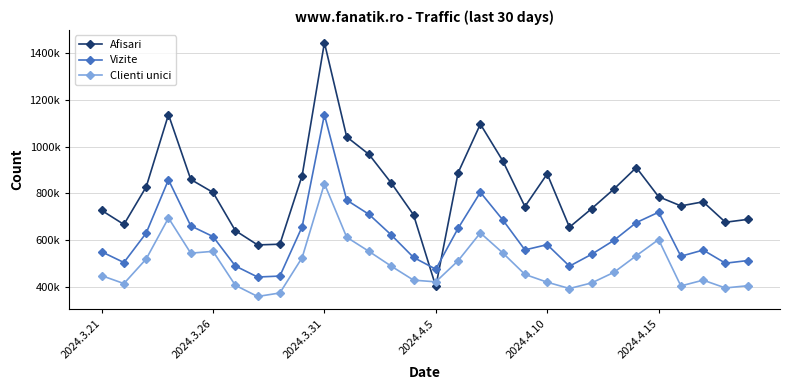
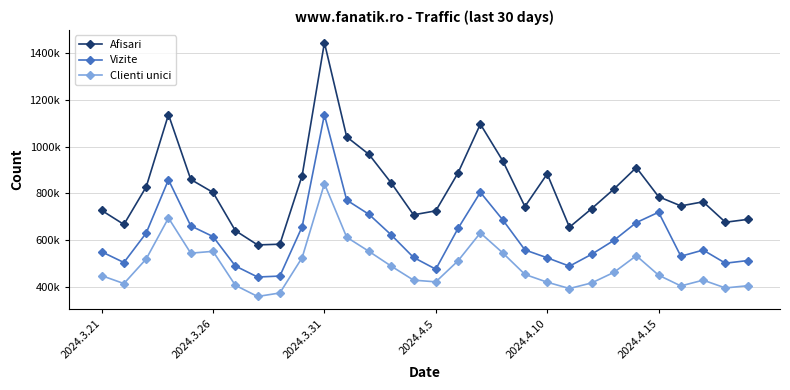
  {
    "Afisari": {
      "2024.3.21": 730000,
      "2024.3.26": 800000,
      "2024.3.31": 1440000,
-     "2024.4.5": 400000,
+     "2024.4.5": 730000,
      "2024.4.10": 880000,
      "2024.4.15": 790000
    },
    "Vizite": {
      "2024.3.21": 550000,
      "2024.3.26": 620000,
      "2024.3.31": 1140000,
      "2024.4.5": 480000,
-     "2024.4.10": 580000,
+     "2024.4.10": 530000,
      "2024.4.15": 720000
    },
    "Clienti unici": {
      "2024.3.21": 450000,
      "2024.3.26": 550000,
      "2024.3.31": 840000,
      "2024.4.5": 420000,
      "2024.4.10": 420000,
-     "2024.4.15": 600000
+     "2024.4.15": 450000
    }
  }
